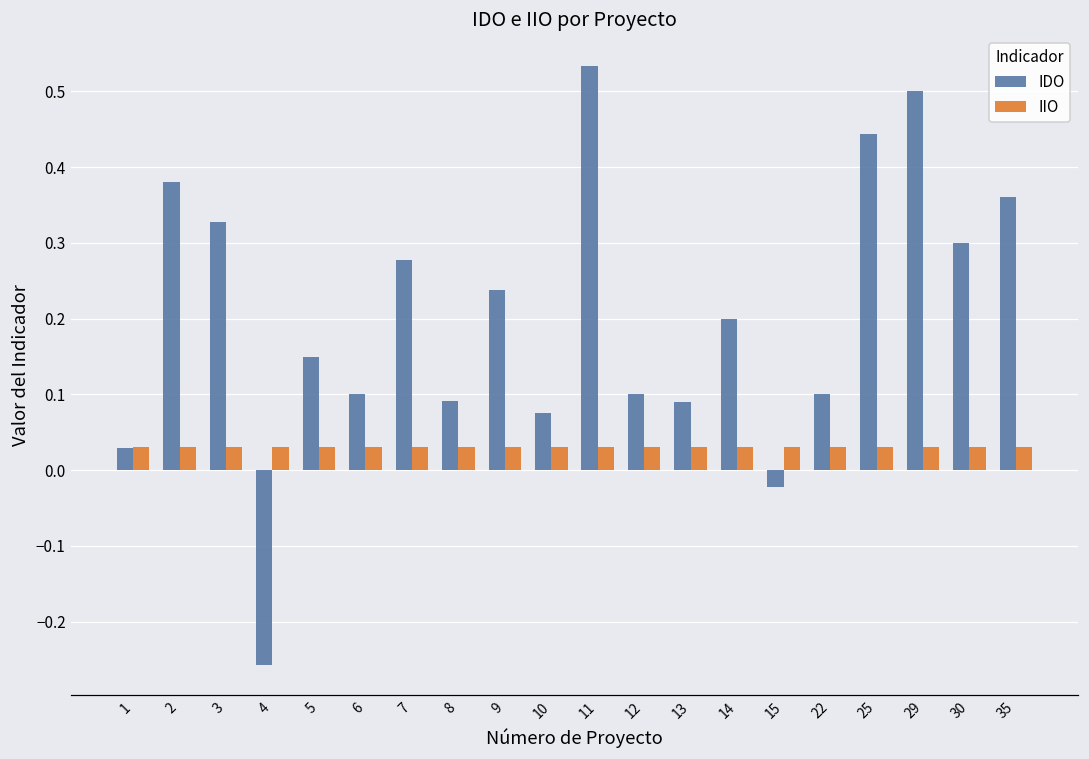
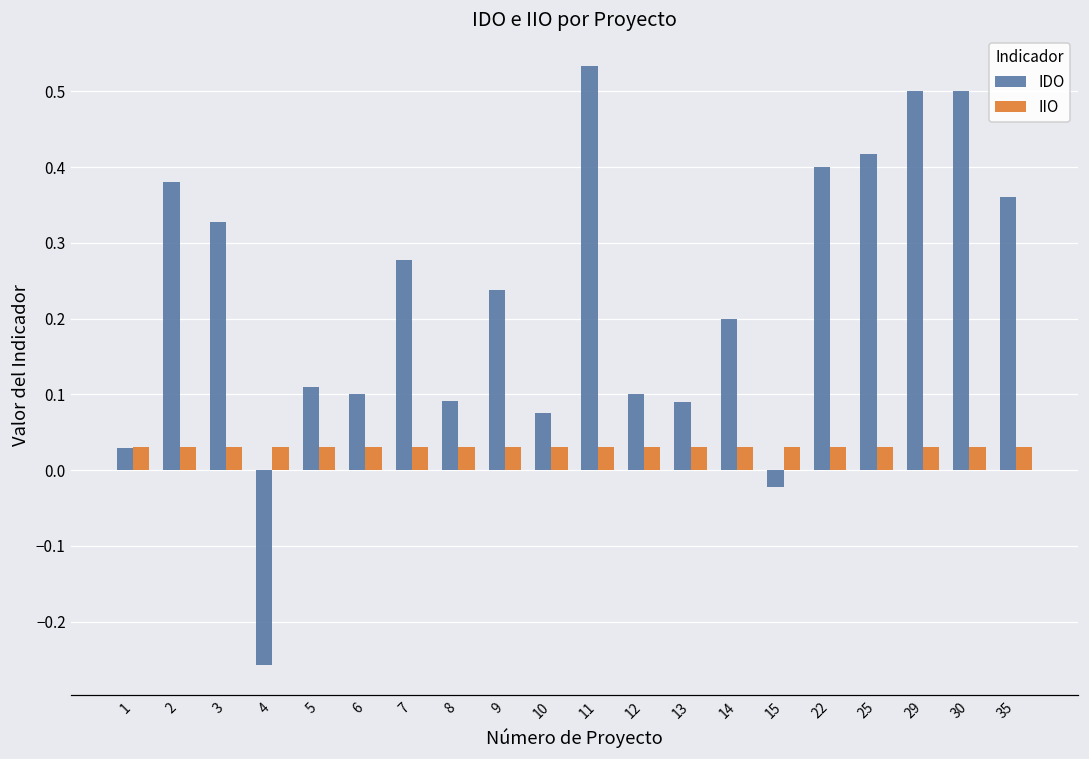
  {
    "IDO": {
      "1": 0.03,
      "2": 0.38,
      "3": 0.33,
      "4": -0.26,
-     "5": 0.15,
+     "5": 0.11,
      "6": 0.10,
      "7": 0.28,
      "8": 0.09,
      "9": 0.24,
      "10": 0.08,
      "11": 0.53,
      "12": 0.10,
      "13": 0.09,
      "14": 0.20,
      "15": -0.02,
-     "22": 0.1,
-     "25": 0.44,
+     "22": 0.4,
+     "25": 0.42,
      "29": 0.50,
-     "30": 0.3,
+     "30": 0.5,
      "35": 0.36
    },
    "IIO": {
      "1": 0.03,
      "2": 0.03,
      "3": 0.03,
      "4": 0.03,
      "5": 0.03,
      "6": 0.03,
      "7": 0.03,
      "8": 0.03,
      "9": 0.03,
      "10": 0.03,
      "11": 0.03,
      "12": 0.03,
      "13": 0.03,
      "14": 0.03,
      "15": 0.03,
      "22": 0.03,
      "25": 0.03,
      "29": 0.03,
      "30": 0.03,
      "35": 0.03
    }
  }
